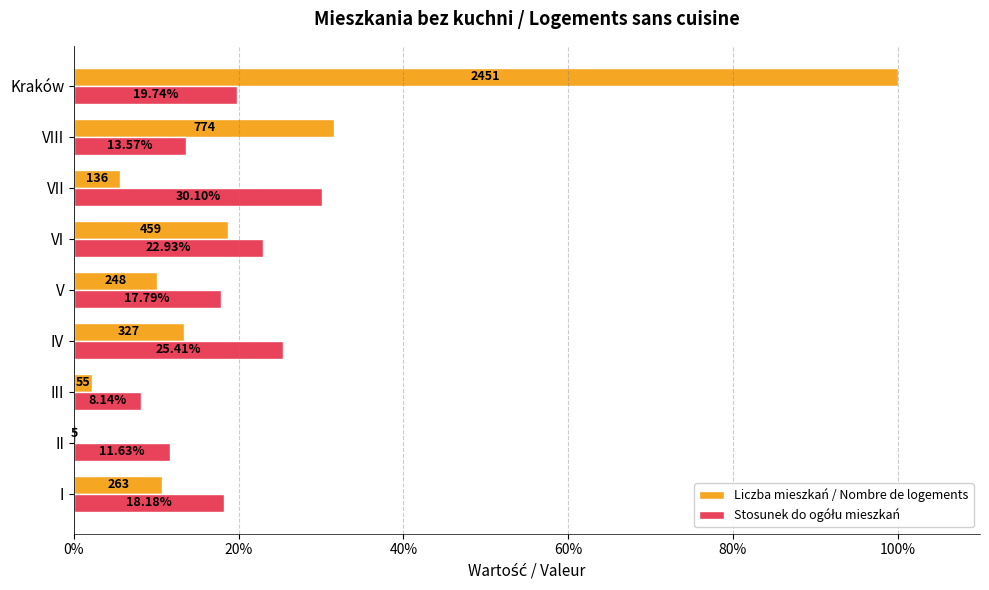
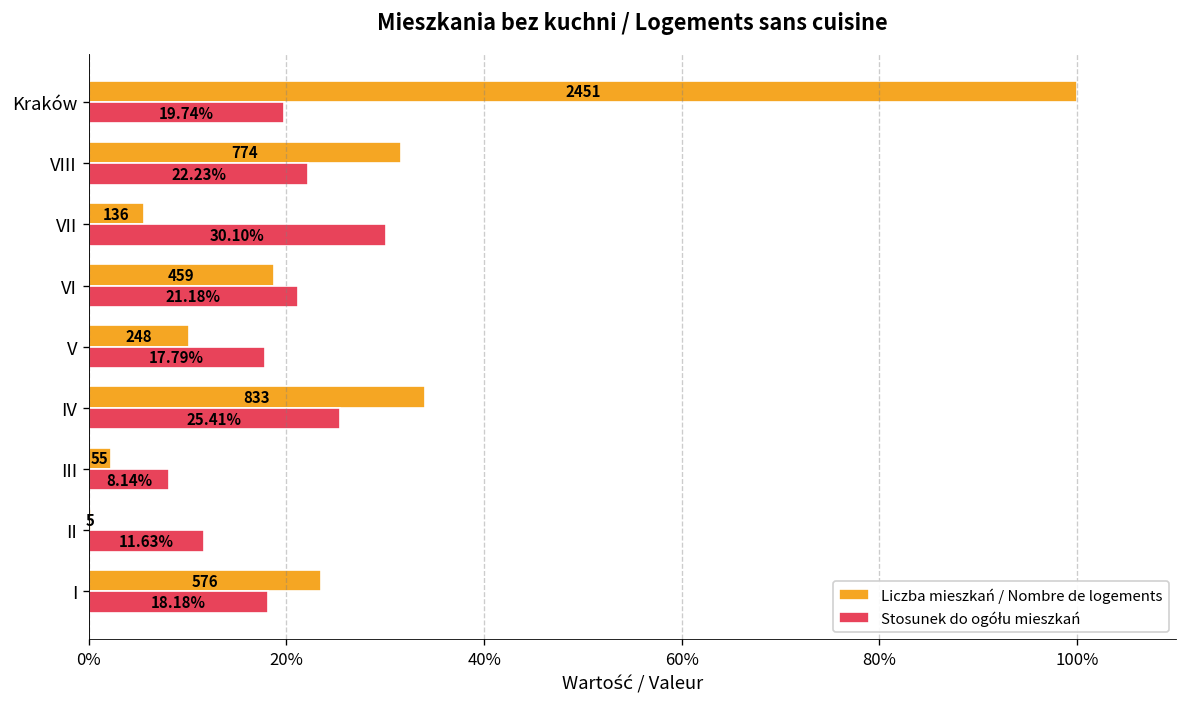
  {
    "Liczba mieszkań / Nombre de logements": {
-     "IV": "327",
-     "I": "263"
+     "IV": "833",
+     "I": "576"
    },
    "Stosunek do ogółu mieszkań": {
      "Kraków": "19.74%",
-     "VIII": "13.57%",
+     "VIII": "22.23%",
      "VII": "30.10%",
-     "VI": "22.93%",
+     "VI": "21.18%",
      "V": "17.79%",
      "IV": "25.41%",
      "III": "8.14%",
      "II": "11.63%",
      "I": "18.18%"
    }
  }
